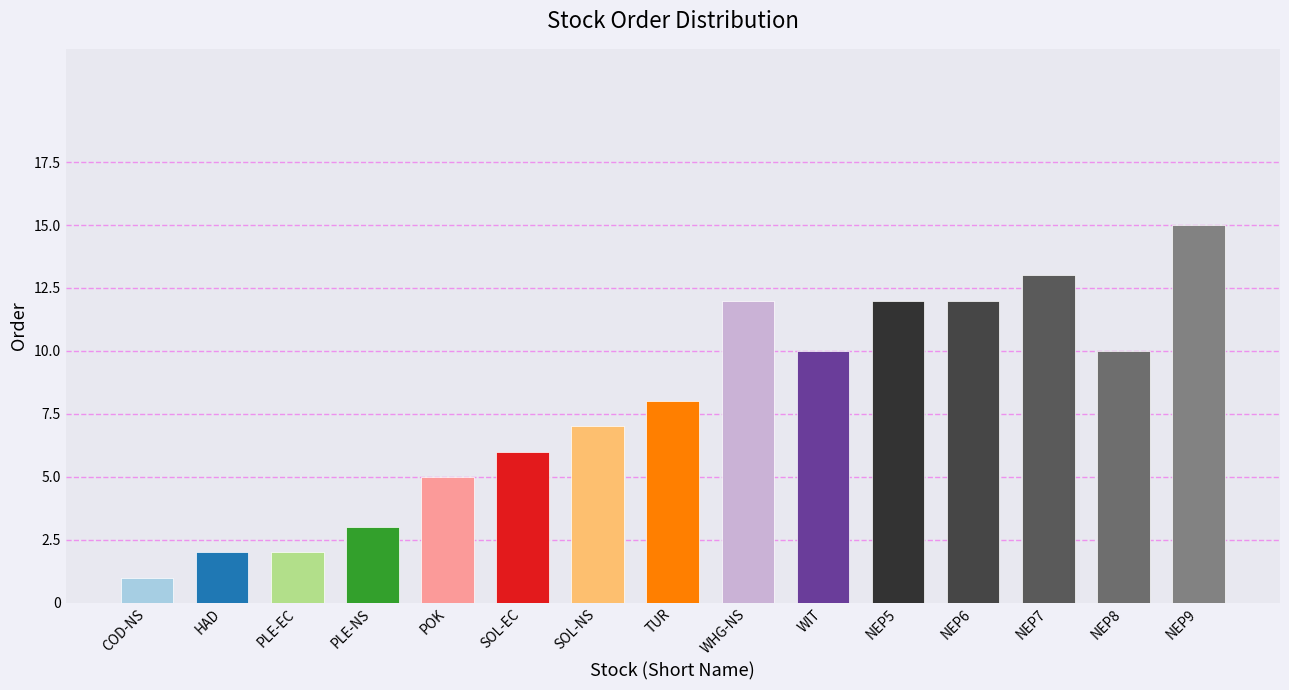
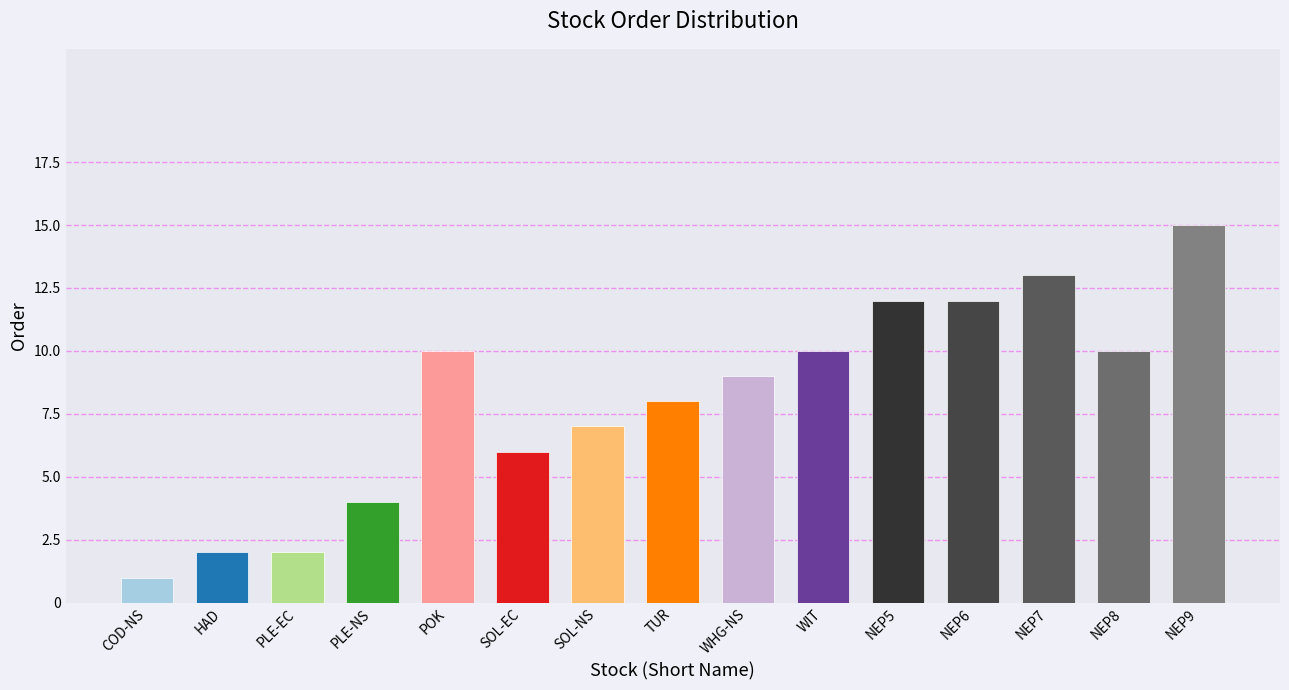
  {
    "COD-NS": 1,
    "HAD": 2,
    "PLE-EC": 2,
-   "PLE-NS": 3,
-   "POK": 5,
+   "PLE-NS": 4,
+   "POK": 10,
    "SOL-EC": 6,
    "SOL-NS": 7,
    "TUR": 8,
-   "WHG-NS": 12,
+   "WHG-NS": 9,
    "WIT": 10,
    "NEP5": 12,
    "NEP6": 12,
    "NEP7": 13,
    "NEP8": 10,
    "NEP9": 15
  }
